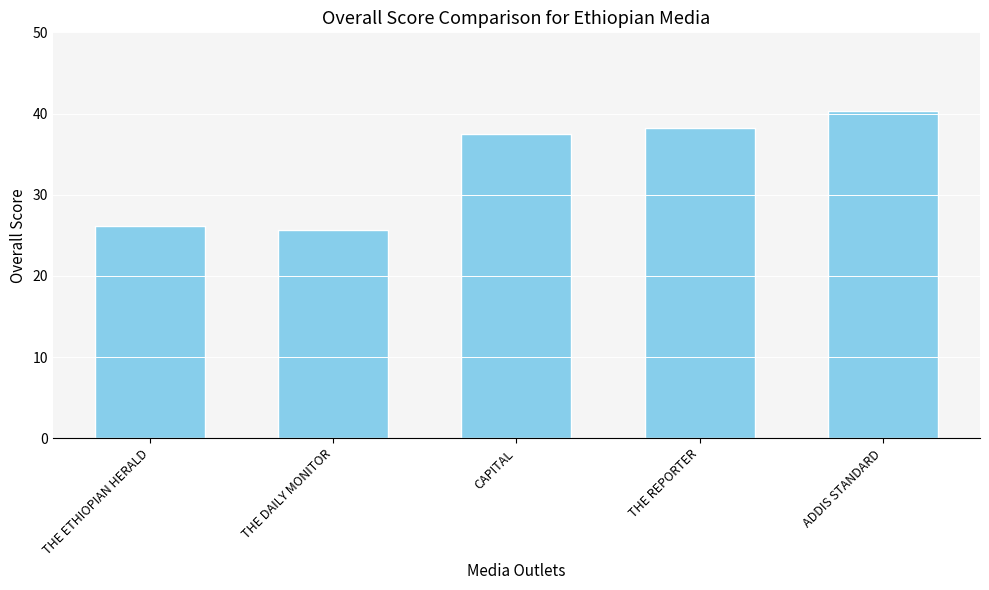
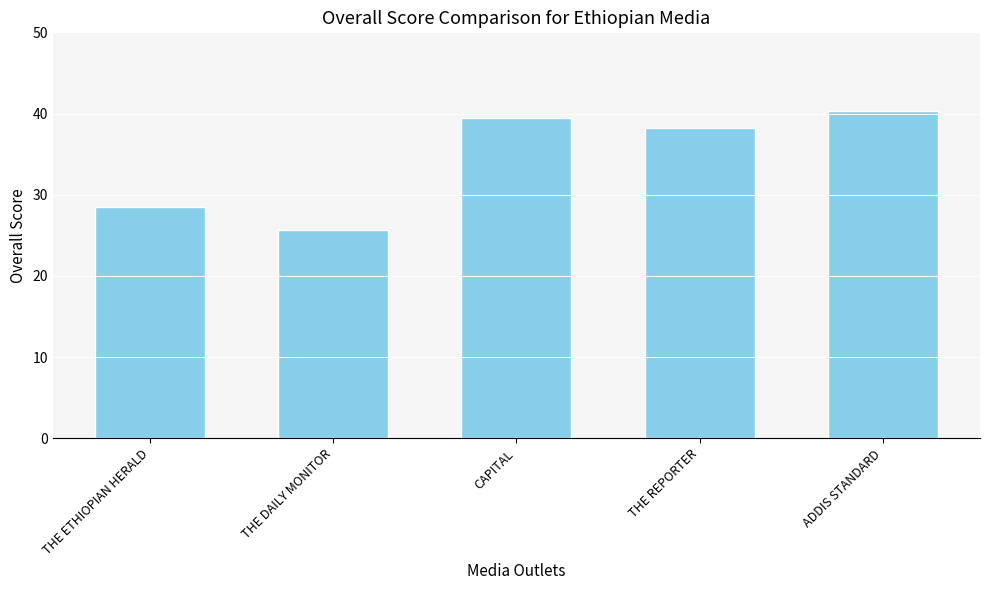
  {
-   "THE ETHIOPIAN HERALD": 26,
+   "THE ETHIOPIAN HERALD": 29,
    "THE DAILY MONITOR": 26,
-   "CAPITAL": 38,
+   "CAPITAL": 40,
    "THE REPORTER": 38,
    "ADDIS STANDARD": 40
  }
